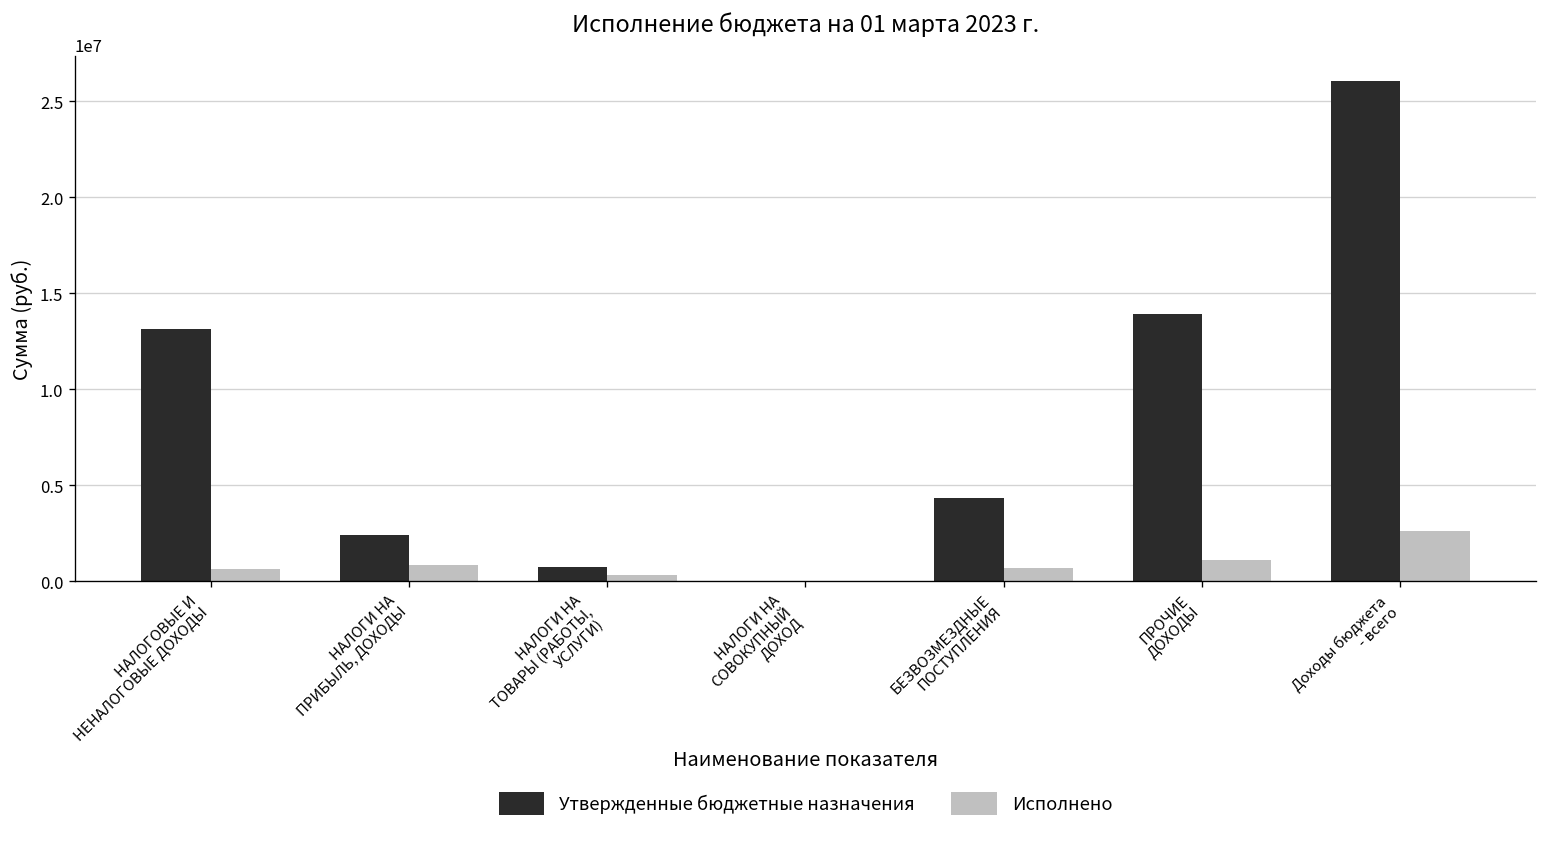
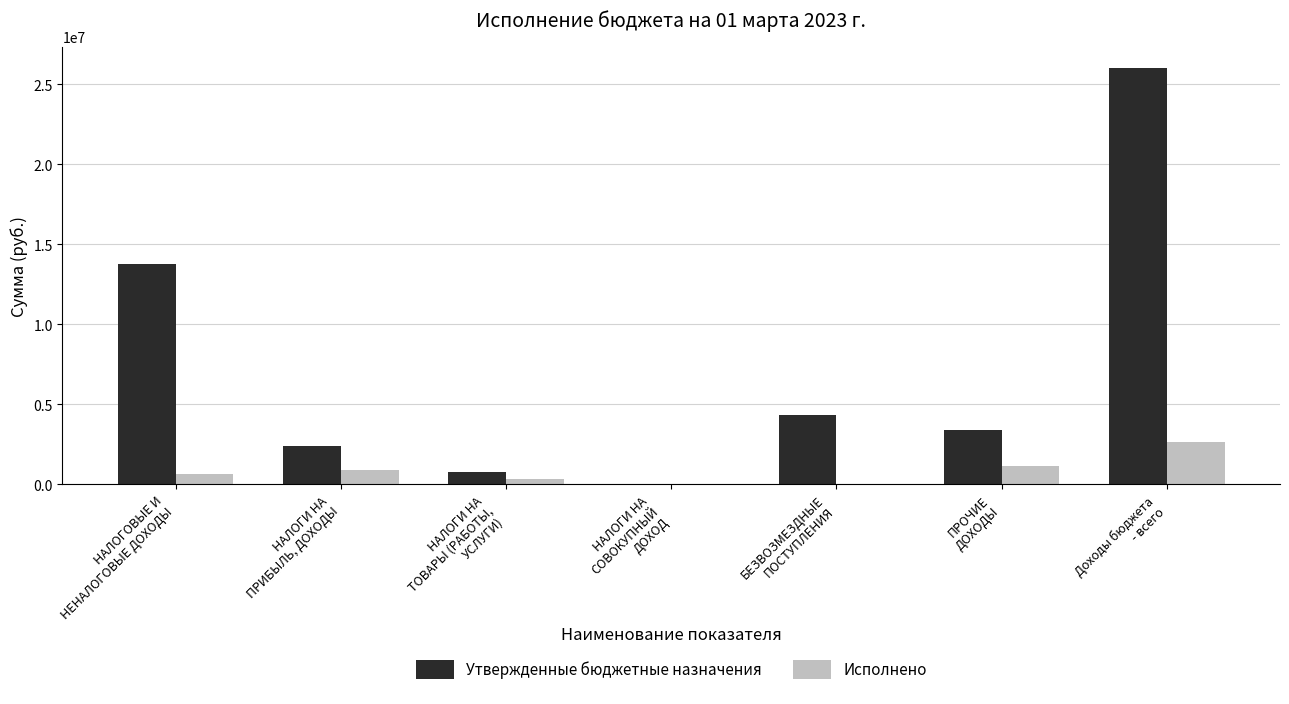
  {
    "Утвержденные бюджетные назначения": {
-     "НАЛОГОВЫЕ И НЕНАЛОГОВЫЕ ДОХОДЫ": 13100000,
+     "НАЛОГОВЫЕ И НЕНАЛОГОВЫЕ ДОХОДЫ": 13800000,
      "НАЛОГИ НА ПРИБЫЛЬ, ДОХОДЫ": 2400000,
      "НАЛОГИ НА ТОВАРЫ (РАБОТЫ, УСЛУГИ)": 700000,
      "БЕЗВОЗМЕЗДНЫЕ ПОСТУПЛЕНИЯ": 4300000,
-     "ПРОЧИЕ ДОХОДЫ": 13900000,
+     "ПРОЧИЕ ДОХОДЫ": 3400000,
      "Доходы бюджета - всего": 26000000
    },
    "Исполнено": {
      "НАЛОГОВЫЕ И НЕНАЛОГОВЫЕ ДОХОДЫ": 600000,
      "НАЛОГИ НА ПРИБЫЛЬ, ДОХОДЫ": 900000,
      "НАЛОГИ НА ТОВАРЫ (РАБОТЫ, УСЛУГИ)": 300000,
      "НАЛОГИ НА СОВОКУПНЫЙ ДОХОД": 0,
-     "БЕЗВОЗМЕЗДНЫЕ ПОСТУПЛЕНИЯ": 700000,
+     "БЕЗВОЗМЕЗДНЫЕ ПОСТУПЛЕНИЯ": 0,
      "ПРОЧИЕ ДОХОДЫ": 1100000,
      "Доходы бюджета - всего": 2600000
    }
  }
